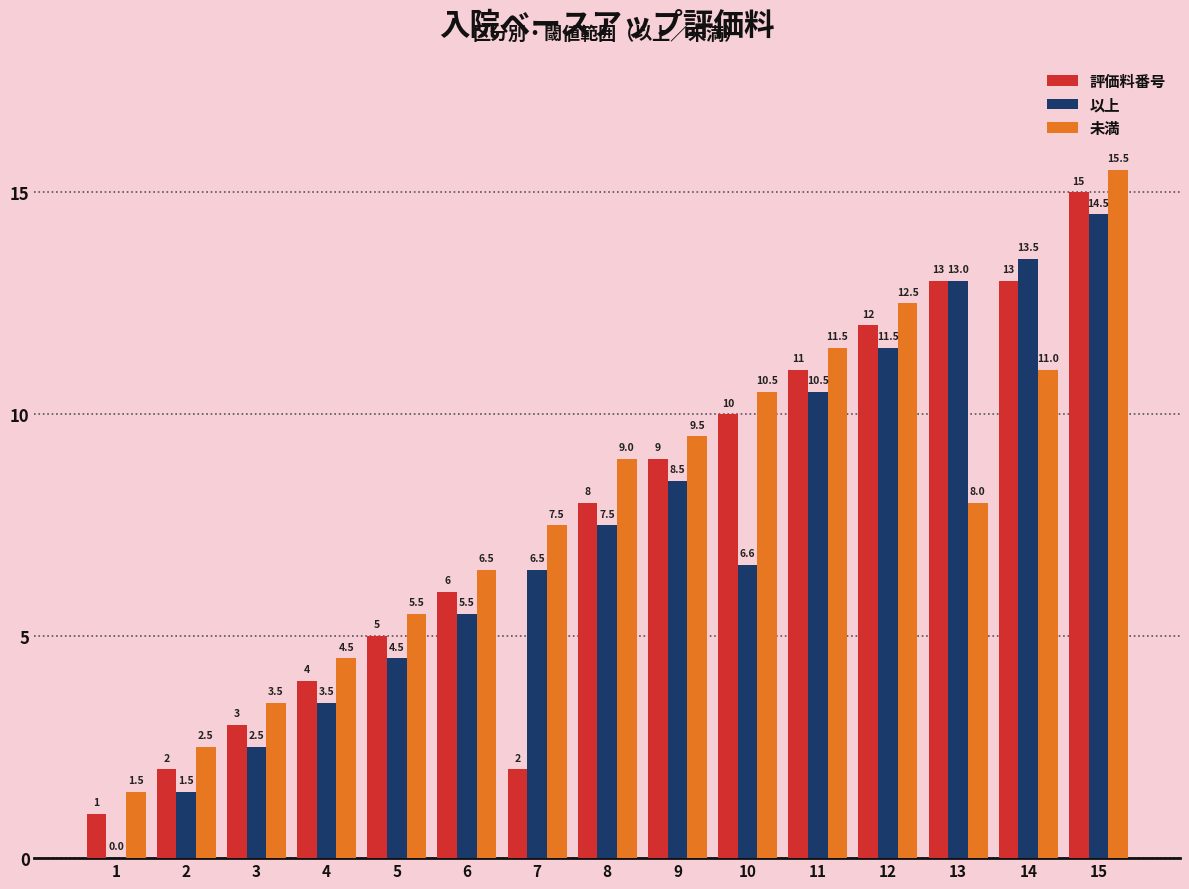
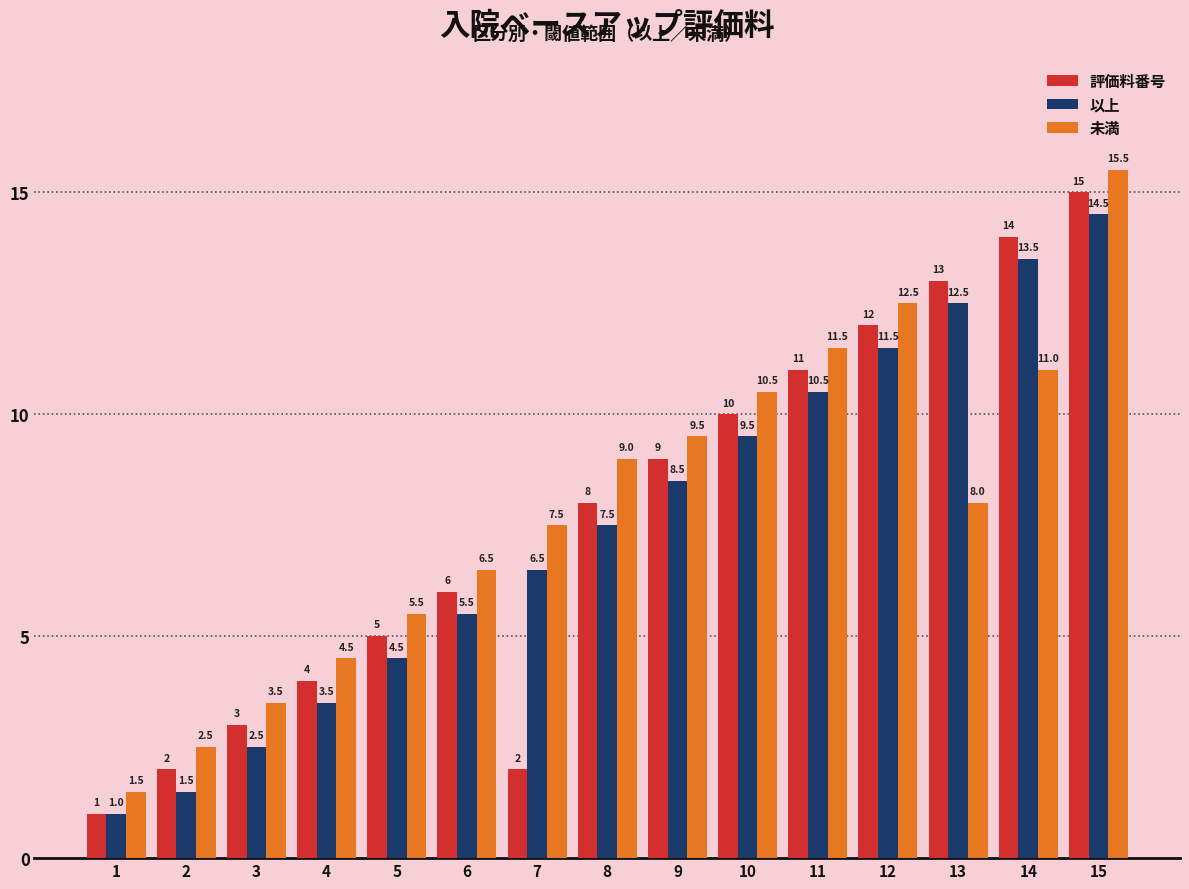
  {
    "評価料番号": {
      "1": 1,
      "2": 2,
      "3": 3,
      "4": 4,
      "5": 5,
      "6": 6,
      "7": 2,
      "8": 8,
      "9": 9,
      "10": 10,
      "11": 11,
      "12": 12,
      "13": 13,
-     "14": 13,
+     "14": 14,
      "15": 15
    },
    "以上": {
-     "1": 0.0,
+     "1": 1.0,
      "2": 1.5,
      "3": 2.5,
      "4": 3.5,
      "5": 4.5,
      "6": 5.5,
      "7": 6.5,
      "8": 7.5,
      "9": 8.5,
-     "10": 6.6,
+     "10": 9.5,
      "11": 10.5,
      "12": 11.5,
-     "13": 13.0,
+     "13": 12.5,
      "14": 13.5,
      "15": 14.5
    },
    "未満": {
      "1": 1.5,
      "2": 2.5,
      "3": 3.5,
      "4": 4.5,
      "5": 5.5,
      "6": 6.5,
      "7": 7.5,
      "8": 9.0,
      "9": 9.5,
      "10": 10.5,
      "11": 11.5,
      "12": 12.5,
      "13": 8.0,
      "14": 11.0,
      "15": 15.5
    }
  }
